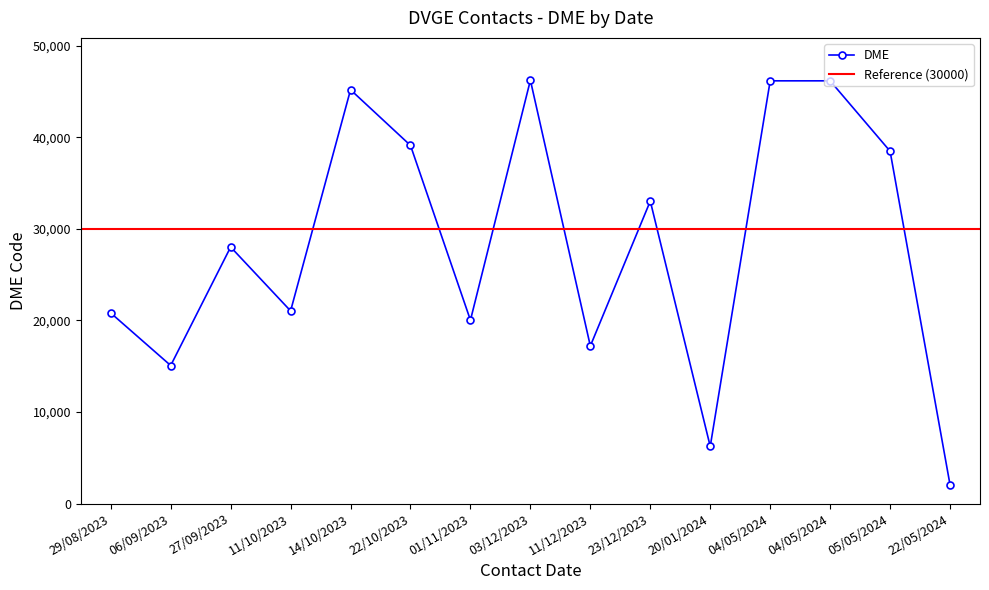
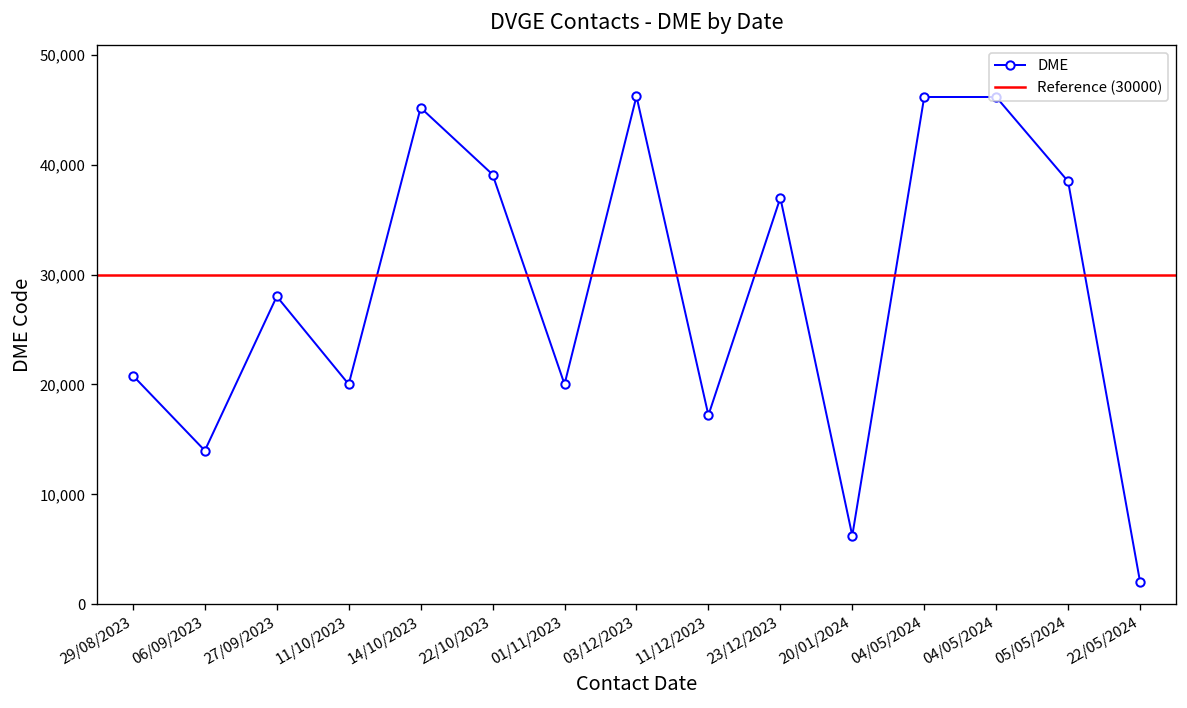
  {
    "29/08/2023": "21,000",
-   "06/09/2023": "15,000",
+   "06/09/2023": "14,000",
    "27/09/2023": "28,000",
-   "11/10/2023": "21,000",
+   "11/10/2023": "20,000",
    "14/10/2023": "45,000",
    "22/10/2023": "39,000",
    "01/11/2023": "20,000",
    "03/12/2023": "46,000",
    "11/12/2023": "17,000",
-   "23/12/2023": "33,000",
+   "23/12/2023": "37,000",
    "20/01/2024": "6,000",
    "05/05/2024": "38,000",
    "22/05/2024": "2,000"
  }
